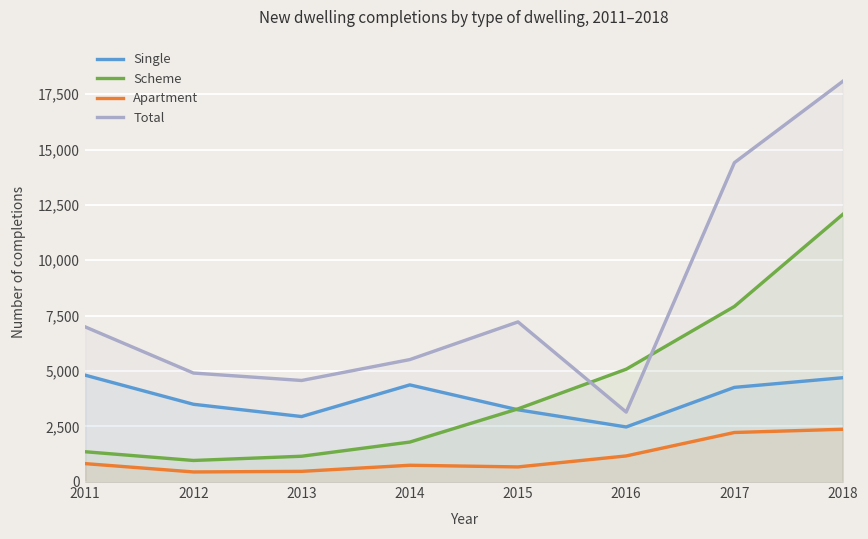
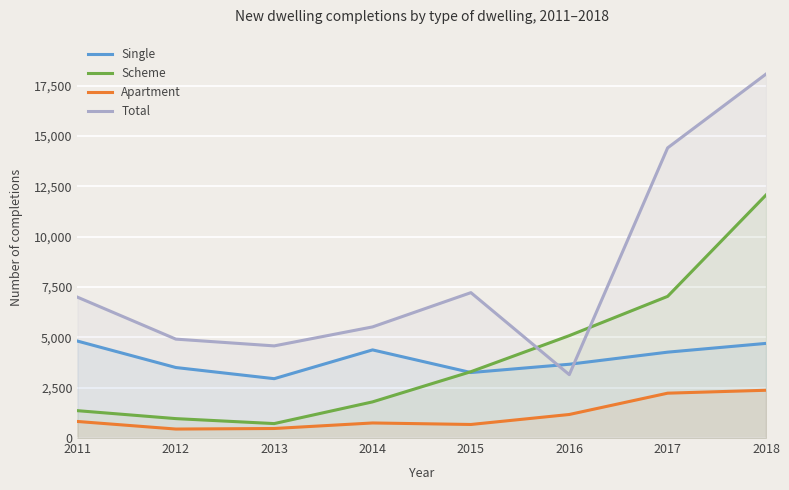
  {
    "Single": {
      "2011": "4,800",
      "2012": "3,500",
      "2013": "2,900",
      "2014": "4,400",
-     "2016": "2,500",
+     "2016": "3,700",
      "2017": "4,300",
      "2018": "4,700"
    },
    "Scheme": {
      "2011": "1,400",
      "2012": "1,000",
-     "2013": "1,200",
+     "2013": "700",
      "2014": "1,800",
      "2016": "5,100",
-     "2017": "7,900",
+     "2017": "7,000",
      "2018": "12,100"
    },
    "Apartment": {
      "2011": "800",
      "2012": "400",
      "2013": "500",
      "2014": "700",
      "2015": "700",
      "2016": "1,200",
      "2017": "2,200",
      "2018": "2,400"
    },
    "Total": {
      "2011": "7,000",
      "2012": "4,900",
      "2013": "4,600",
      "2014": "5,500",
      "2015": "7,200",
      "2016": "3,100",
      "2017": "14,400",
      "2018": "18,100"
    }
  }
